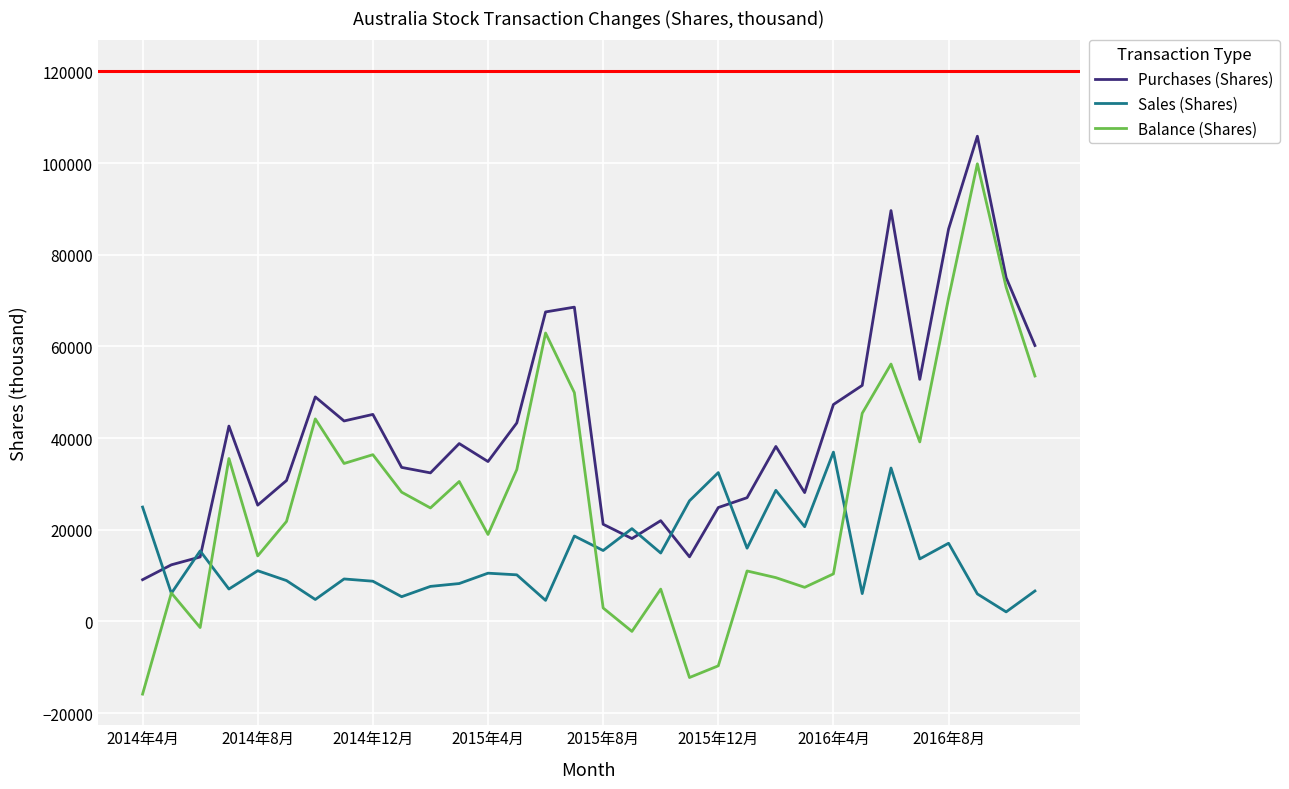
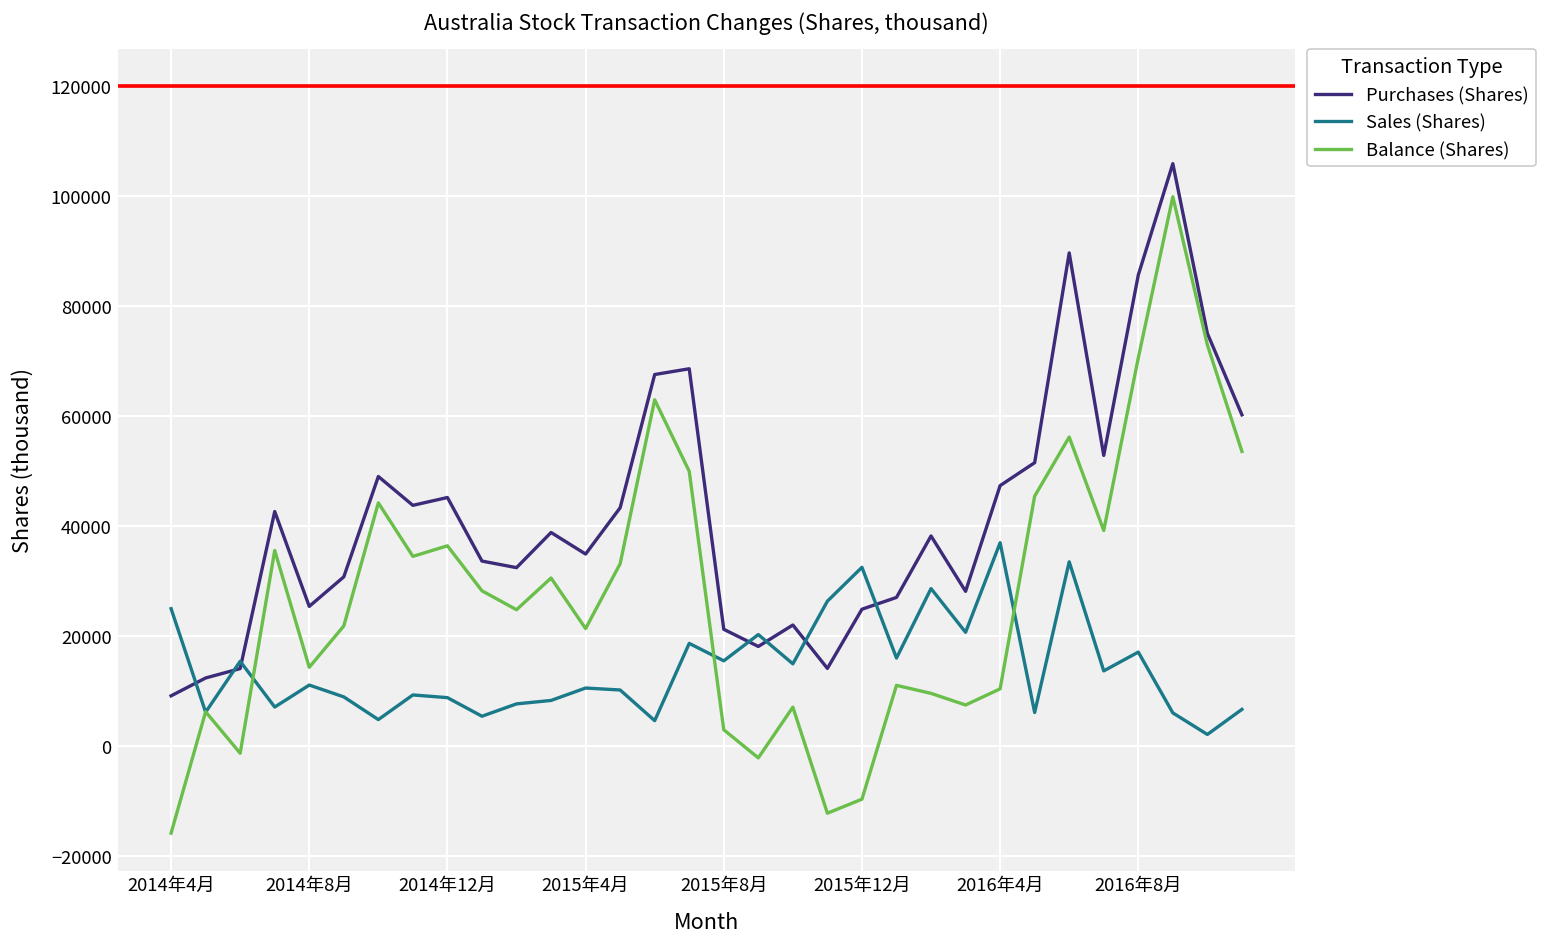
  {
    "Purchases (Shares)": {
      "2014年4月": 9000,
      "2014年8月": 25000,
      "2014年12月": 45000,
      "2015年4月": 35000,
      "2015年8月": 21000,
      "2015年12月": 25000,
      "2016年4月": 47000,
      "2016年8月": 86000
    },
    "Sales (Shares)": {
      "2014年4月": 25000,
      "2014年8月": 11000,
      "2014年12月": 9000,
      "2015年4月": 11000,
      "2015年8月": 15000,
      "2015年12月": 32000,
      "2016年4月": 37000,
      "2016年8月": 17000
    },
    "Balance (Shares)": {
      "2014年4月": -16000,
      "2014年8月": 14000,
      "2014年12月": 36000,
-     "2015年4月": 19000,
+     "2015年4月": 21000,
      "2015年8月": 3000,
      "2015年12月": -10000,
      "2016年4月": 10000,
      "2016年8月": 71000
    }
  }
